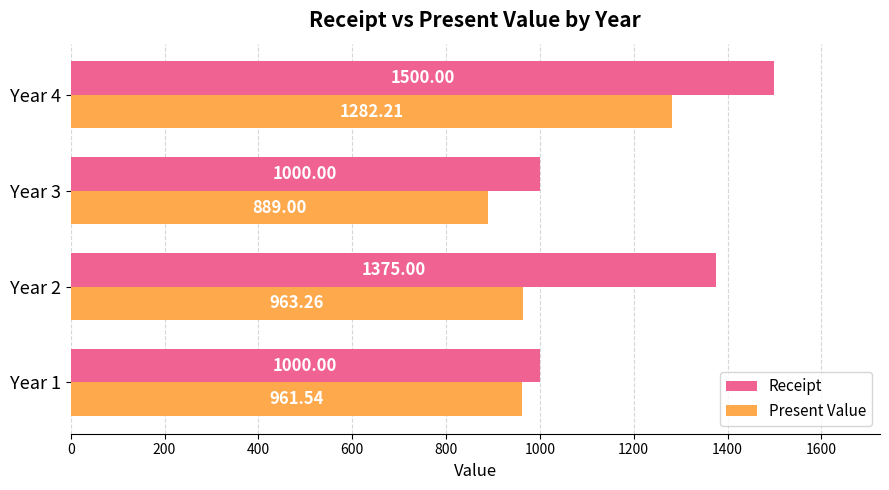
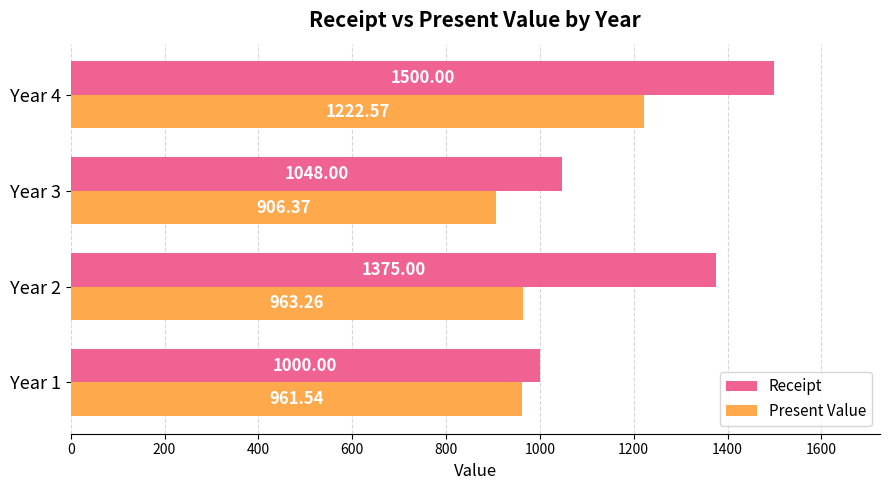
  {
    "Receipt": {
      "Year 4": 1500.00,
-     "Year 3": 1000.00,
+     "Year 3": 1048.00,
      "Year 2": 1375.00,
      "Year 1": 1000.00
    },
    "Present Value": {
-     "Year 4": 1282.21,
-     "Year 3": 889.00,
+     "Year 4": 1222.57,
+     "Year 3": 906.37,
      "Year 2": 963.26,
      "Year 1": 961.54
    }
  }
